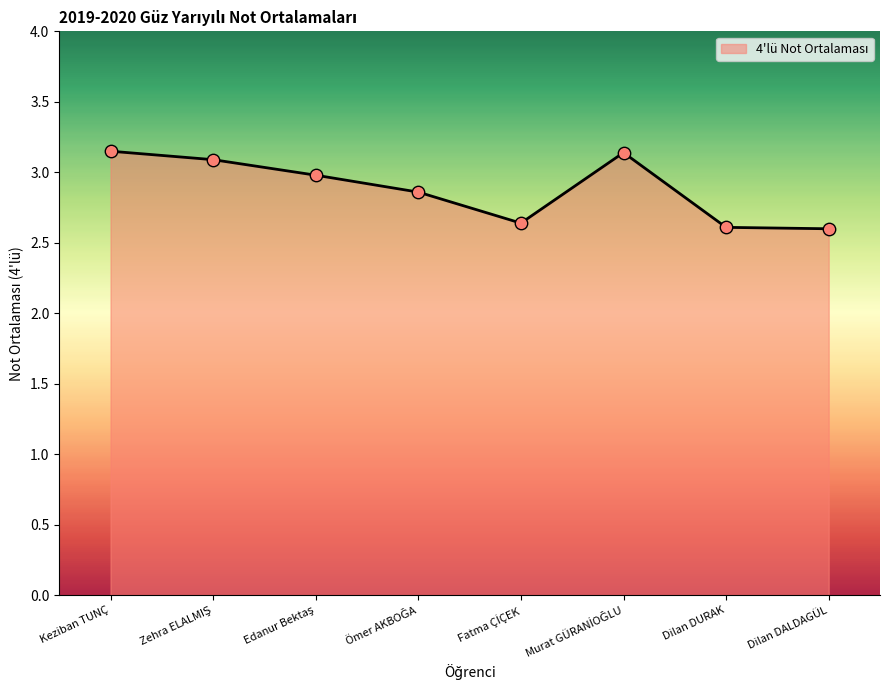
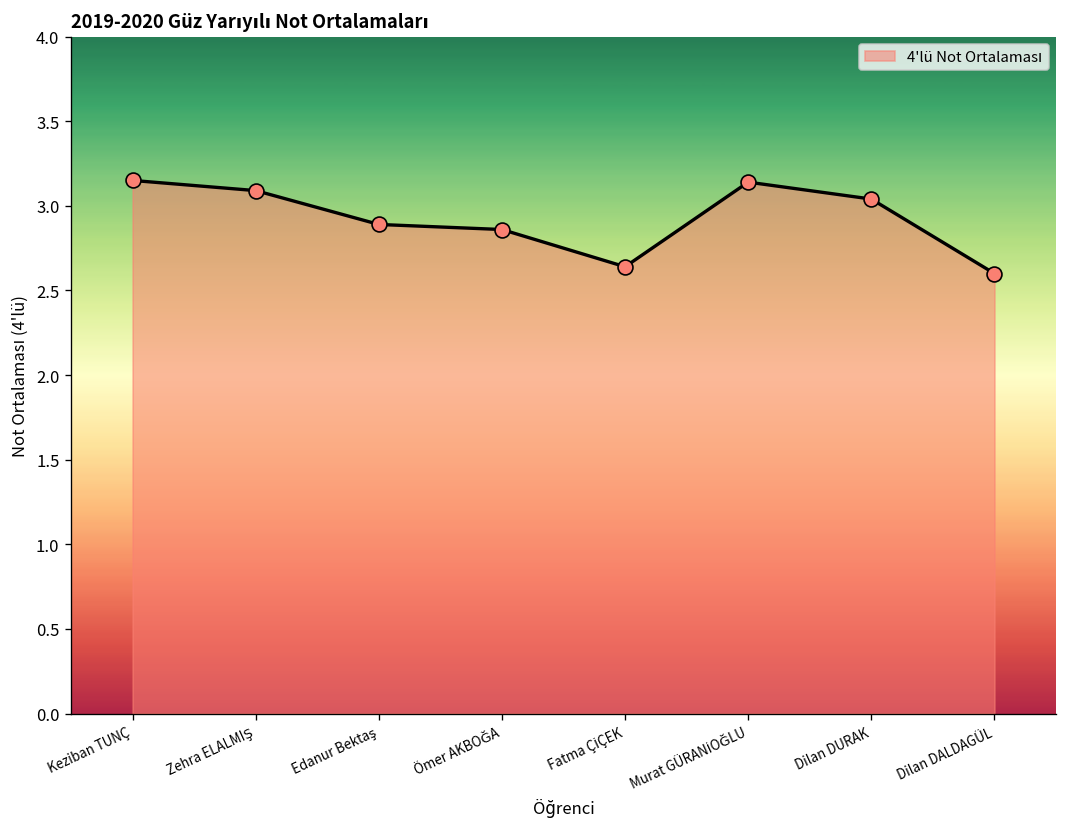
  {
    "Keziban TUNÇ": 3.15,
    "Zehra ELALMIŞ": 3.09,
-   "Edanur Bektaş": 2.98,
+   "Edanur Bektaş": 2.89,
    "Ömer AKBOĞA": 2.86,
    "Fatma ÇİÇEK": 2.64,
    "Murat GÜRANİOĞLU": 3.14,
-   "Dilan DURAK": 2.61,
+   "Dilan DURAK": 3.04,
    "Dilan DALDAGÜL": 2.60
  }
